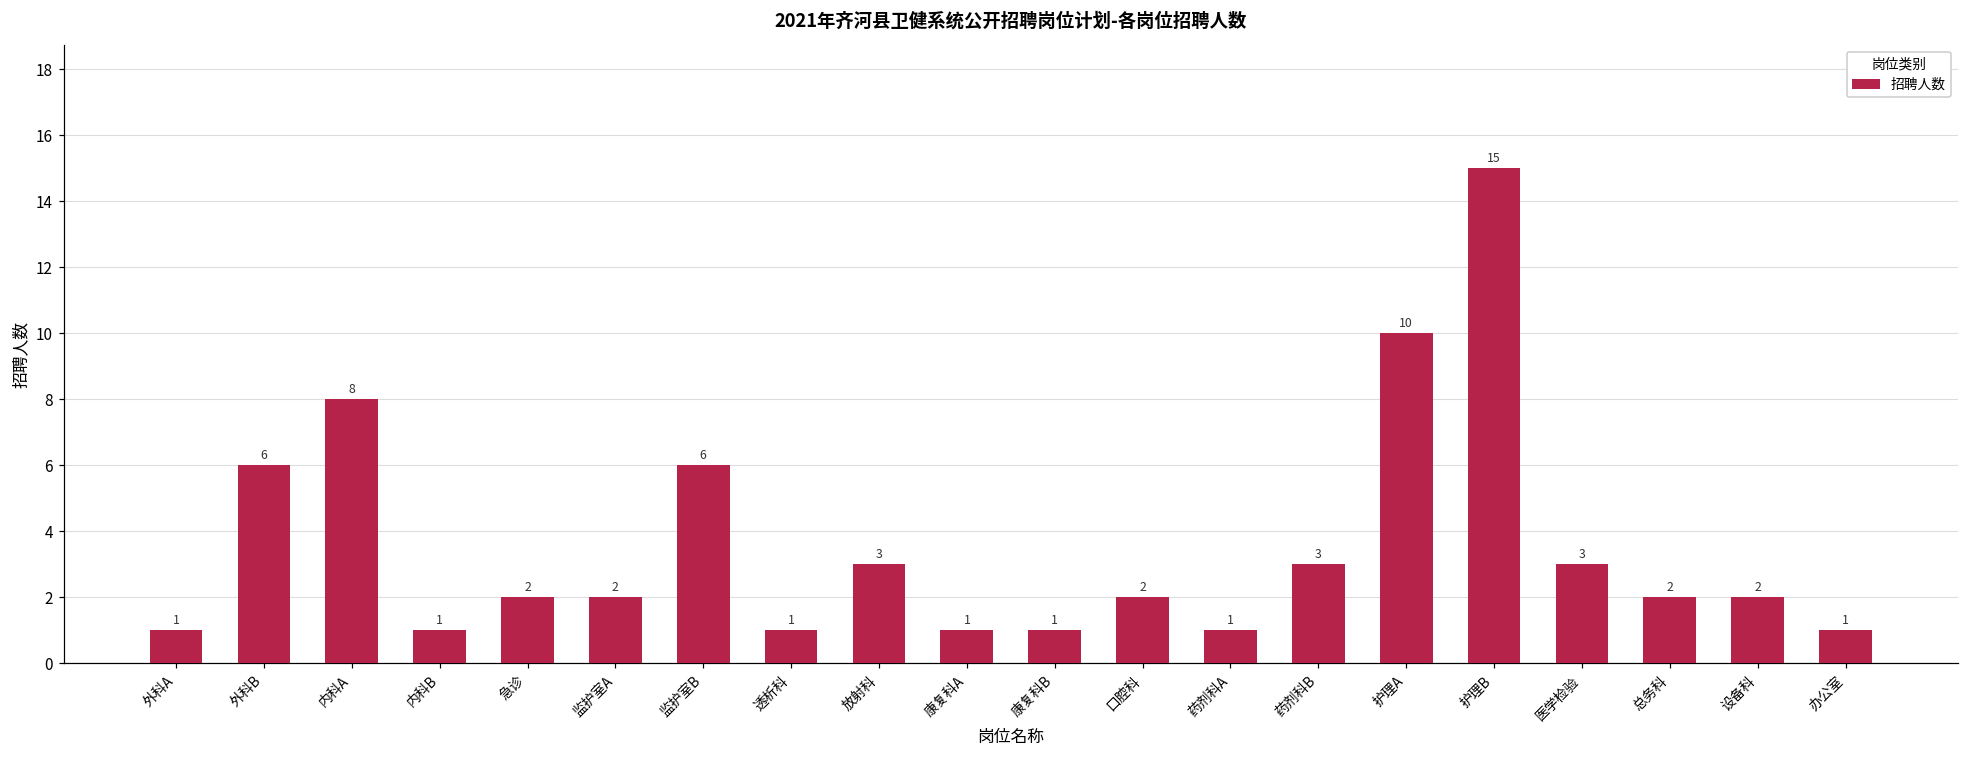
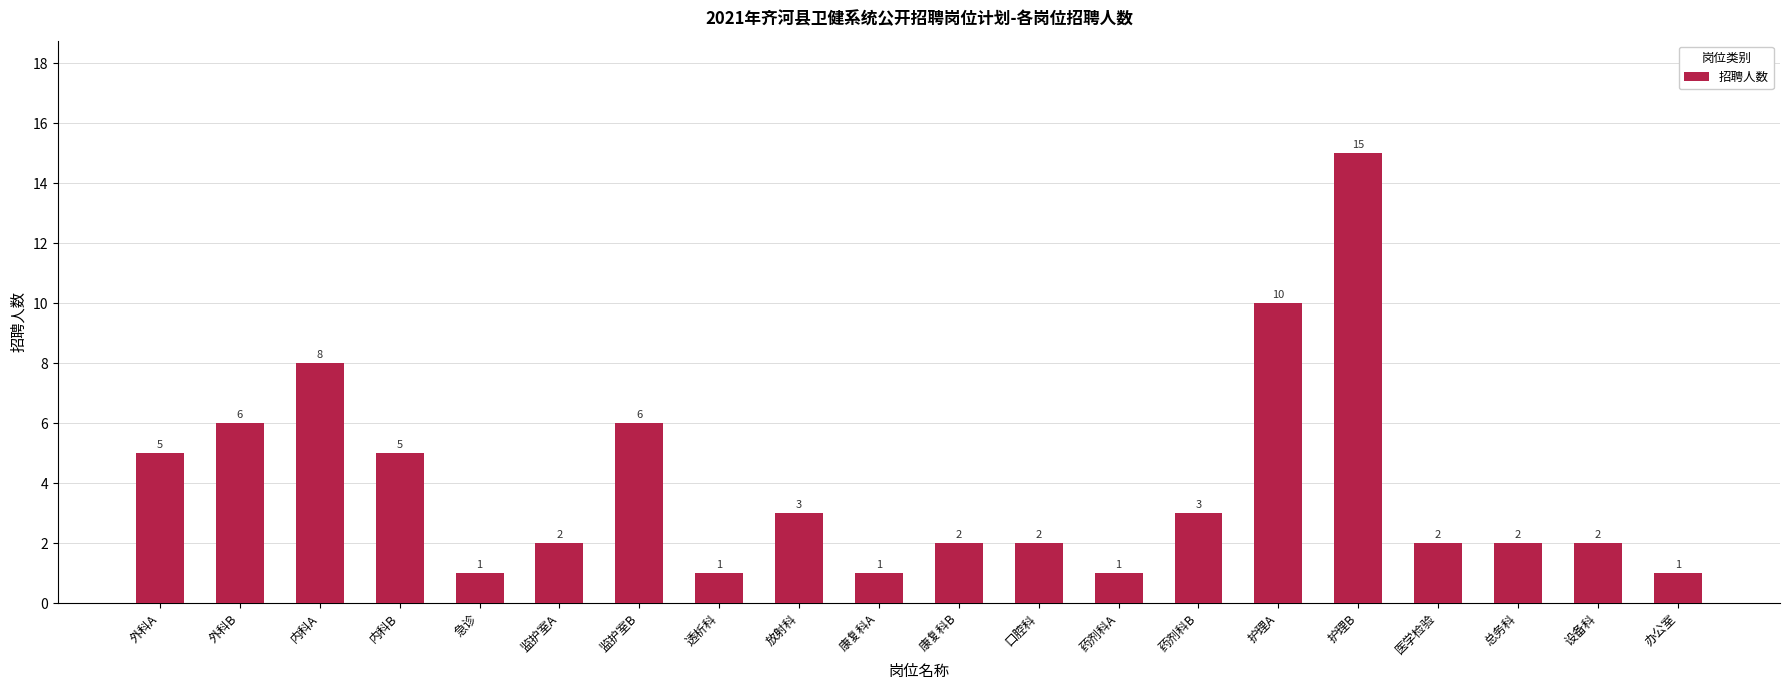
  {
-   "外科A": 1,
+   "外科A": 5,
    "外科B": 6,
    "内科A": 8,
-   "内科B": 1,
-   "急诊": 2,
+   "内科B": 5,
+   "急诊": 1,
    "监护室A": 2,
    "监护室B": 6,
    "透析科": 1,
    "放射科": 3,
    "康复科A": 1,
-   "康复科B": 1,
+   "康复科B": 2,
    "口腔科": 2,
    "药剂科A": 1,
    "药剂科B": 3,
    "护理A": 10,
    "护理B": 15,
-   "医学检验": 3,
+   "医学检验": 2,
    "总务科": 2,
    "设备科": 2,
    "办公室": 1
  }
